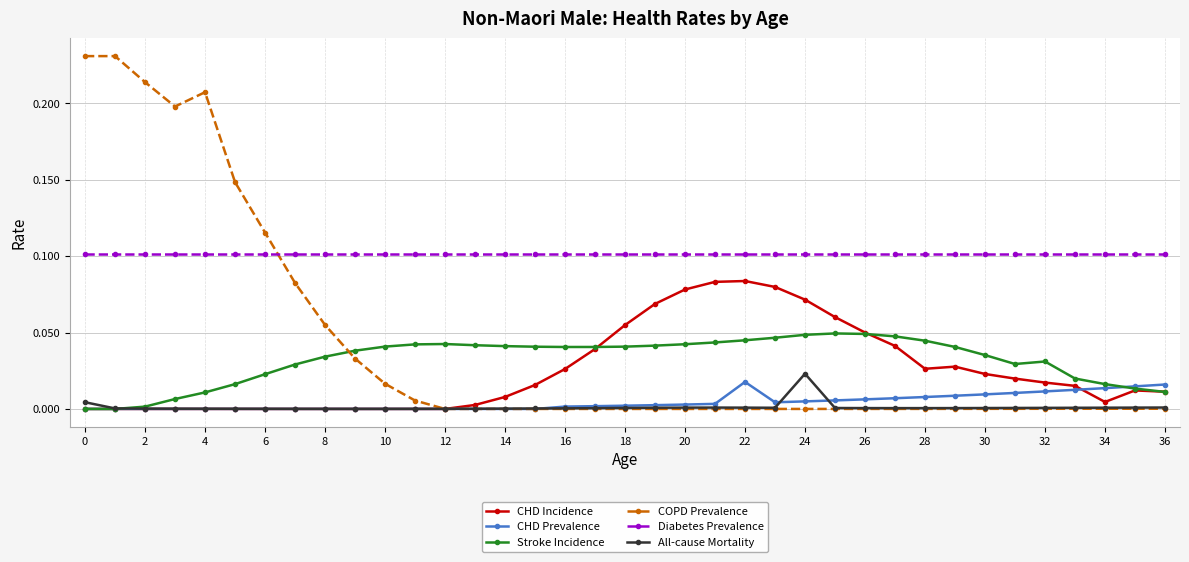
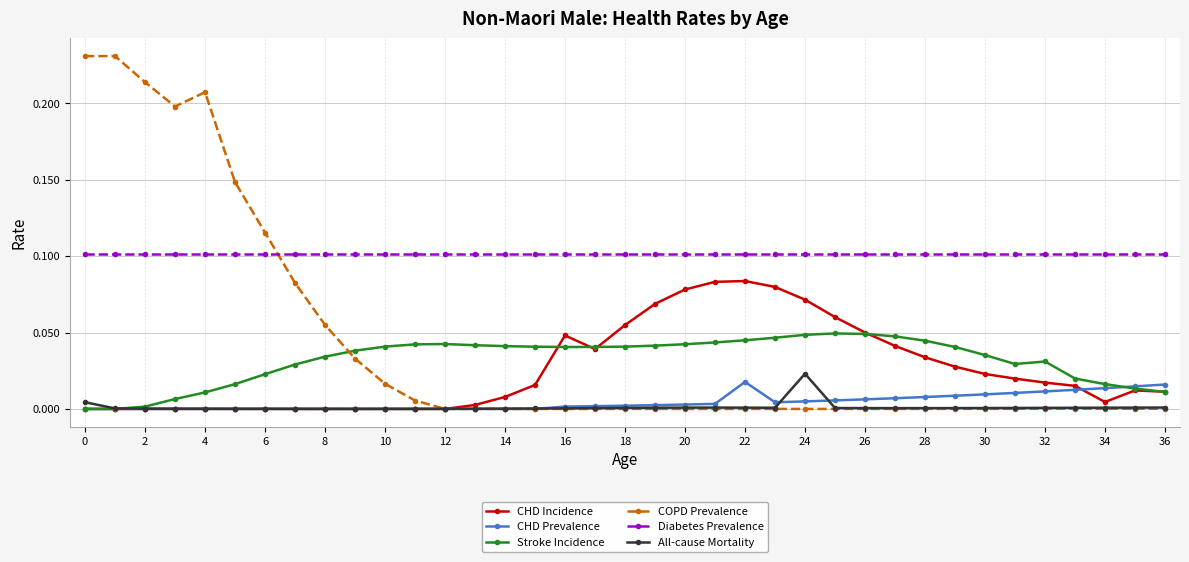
  {
    "CHD Incidence": {
      "14": 0.008,
-     "16": 0.026,
+     "16": 0.048,
      "18": 0.055,
      "20": 0.078,
      "22": 0.084,
      "24": 0.072,
-     "28": 0.026,
+     "28": 0.034,
      "30": 0.023,
      "32": 0.017,
      "34": 0.005
    },
    "CHD Prevalence": {
      "20": 0.003,
      "22": 0.018,
      "24": 0.005,
      "26": 0.006,
      "28": 0.008,
      "30": 0.010,
      "32": 0.011,
      "34": 0.014,
      "36": 0.016
    },
    "Stroke Incidence": {
      "4": 0.011,
      "6": 0.023,
      "8": 0.034,
      "10": 0.041,
      "12": 0.042,
      "14": 0.041,
      "16": 0.041,
      "18": 0.041,
      "20": 0.042,
      "22": 0.045,
      "24": 0.048,
      "28": 0.045,
      "30": 0.035,
      "32": 0.031,
      "34": 0.016
    },
    "COPD Prevalence": {
      "0": 0.231,
      "2": 0.214,
      "4": 0.207,
      "6": 0.115,
      "8": 0.055,
      "10": 0.016,
      "24": 0.000
    },
    "Diabetes Prevalence": {
      "0": 0.102,
      "2": 0.102,
      "4": 0.102,
      "6": 0.102,
      "8": 0.102,
      "10": 0.102,
      "12": 0.102,
      "14": 0.102,
      "16": 0.102,
      "18": 0.102,
      "20": 0.102,
      "22": 0.102,
      "24": 0.102,
      "26": 0.102,
      "28": 0.102,
      "30": 0.102,
      "32": 0.102,
      "34": 0.102,
      "36": 0.102
    },
    "All-cause Mortality": {
      "0": 0.004,
      "24": 0.023
    }
  }
